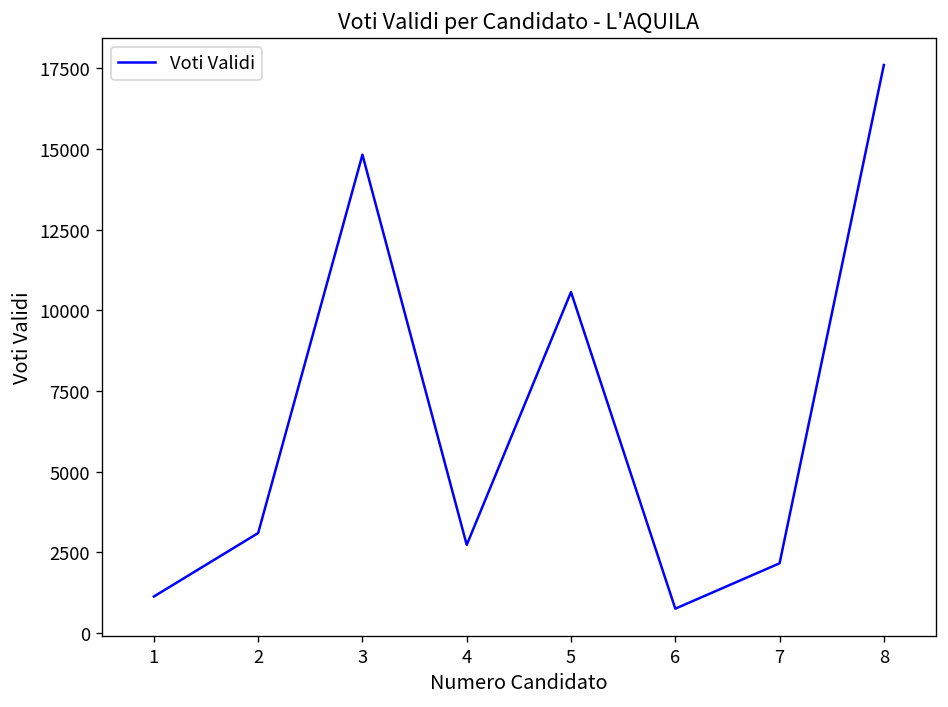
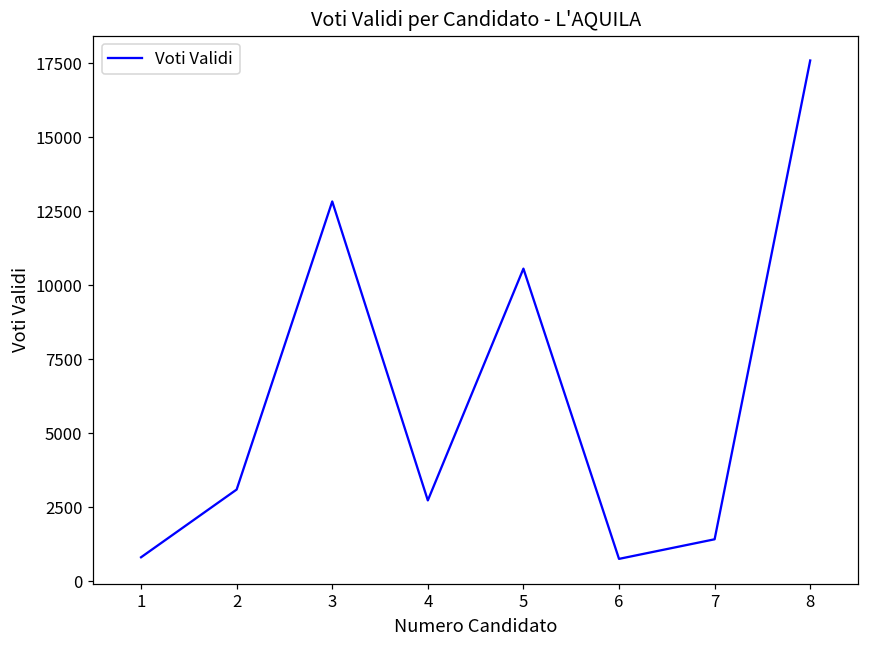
  {
-   "1": 1100,
+   "1": 800,
    "2": 3100,
-   "3": 14800,
+   "3": 12800,
    "4": 2700,
    "5": 10600,
    "6": 800,
-   "7": 2200,
+   "7": 1400,
    "8": 17600
  }
